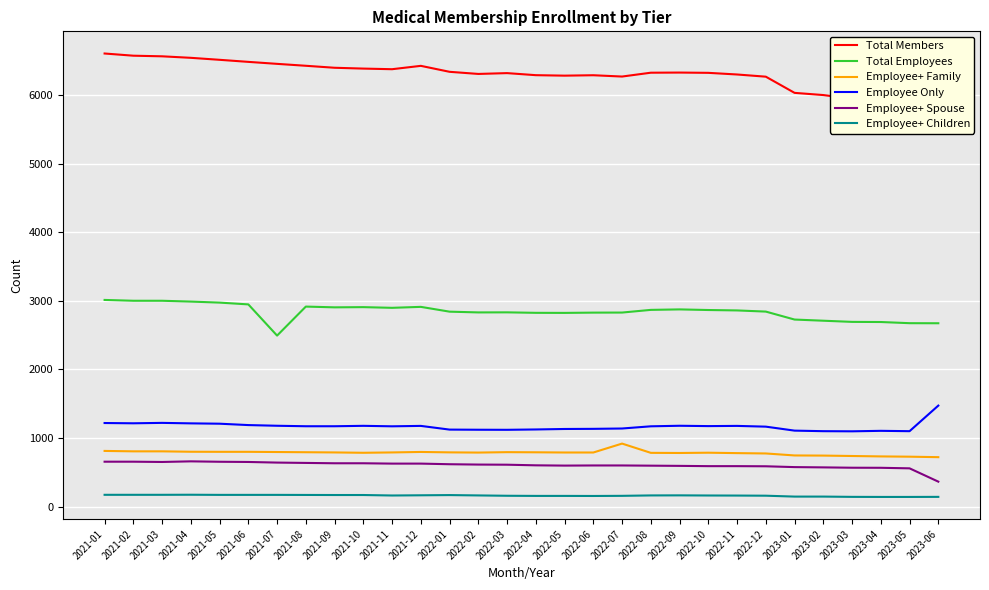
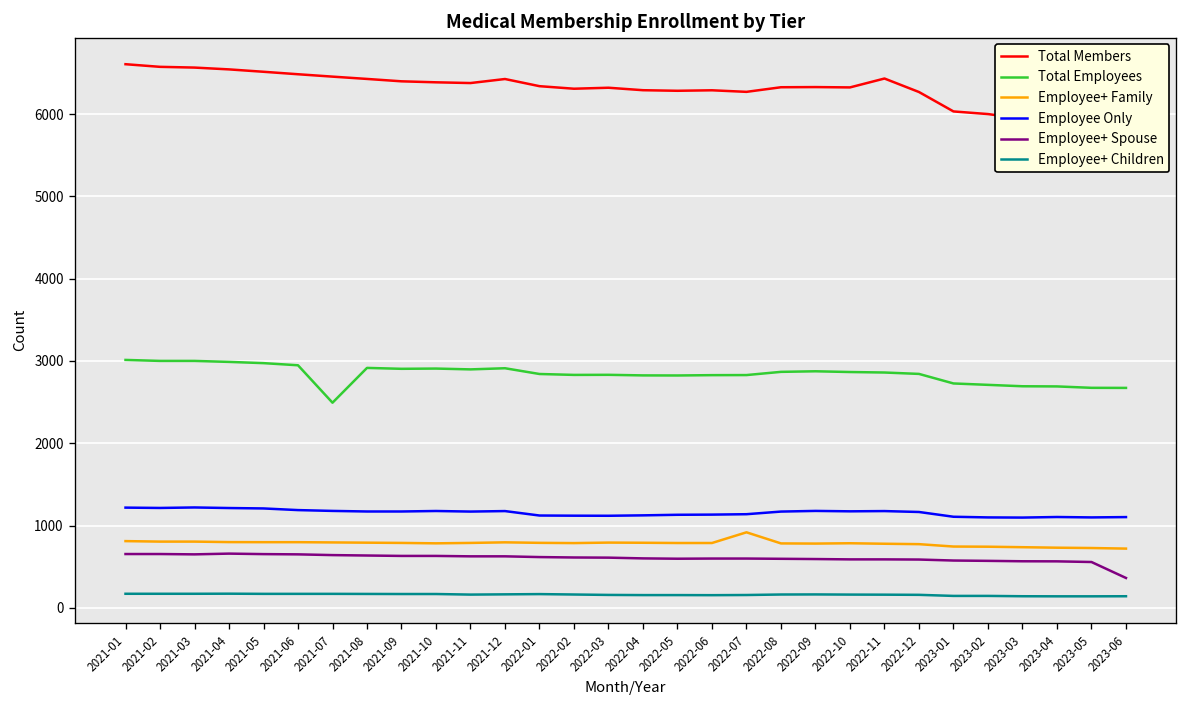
  {
    "Total Members": {
      "2021-01": 6600,
      "2021-02": 6600,
      "2021-03": 6600,
      "2021-04": 6500,
      "2021-05": 6500,
      "2021-06": 6500,
      "2021-07": 6500,
      "2021-08": 6400,
      "2021-09": 6400,
      "2021-10": 6400,
      "2021-11": 6400,
      "2021-12": 6400,
      "2022-01": 6300,
      "2022-02": 6300,
      "2022-03": 6300,
      "2022-04": 6300,
      "2022-05": 6300,
      "2022-06": 6300,
      "2022-07": 6300,
      "2022-08": 6300,
      "2022-09": 6300,
      "2022-10": 6300,
-     "2022-11": 6300,
+     "2022-11": 6400,
      "2022-12": 6300,
      "2023-01": 6000,
      "2023-02": 6000
    },
    "Total Employees": {
      "2021-01": 3000,
      "2021-02": 3000,
      "2021-03": 3000,
      "2021-04": 3000,
      "2021-05": 3000,
      "2021-06": 2900,
      "2021-07": 2500,
      "2021-08": 2900,
      "2021-09": 2900,
      "2021-10": 2900,
      "2021-11": 2900,
      "2021-12": 2900,
      "2022-01": 2800,
      "2022-02": 2800,
      "2022-03": 2800,
      "2022-04": 2800,
      "2022-05": 2800,
      "2022-06": 2800,
      "2022-07": 2800,
      "2022-08": 2900,
      "2022-09": 2900,
      "2022-10": 2900,
      "2022-11": 2900,
      "2022-12": 2800,
      "2023-01": 2700,
      "2023-02": 2700,
      "2023-03": 2700,
      "2023-04": 2700,
      "2023-05": 2700,
      "2023-06": 2700
    },
    "Employee+ Family": {
      "2021-01": 800,
      "2021-02": 800,
      "2021-03": 800,
      "2021-04": 800,
      "2021-05": 800,
      "2021-06": 800,
      "2021-07": 800,
      "2021-08": 800,
      "2021-09": 800,
      "2021-10": 800,
      "2021-11": 800,
      "2021-12": 800,
      "2022-01": 800,
      "2022-02": 800,
      "2022-03": 800,
      "2022-04": 800,
      "2022-05": 800,
      "2022-06": 800,
      "2022-07": 900,
      "2022-08": 800,
      "2022-09": 800,
      "2022-10": 800,
      "2022-11": 800,
      "2022-12": 800,
      "2023-01": 700,
      "2023-02": 700,
      "2023-03": 700,
      "2023-04": 700,
      "2023-05": 700,
      "2023-06": 700
    },
    "Employee Only": {
      "2021-01": 1200,
      "2021-02": 1200,
      "2021-03": 1200,
      "2021-04": 1200,
      "2021-05": 1200,
      "2021-06": 1200,
      "2021-07": 1200,
      "2021-08": 1200,
      "2021-09": 1200,
      "2021-10": 1200,
      "2021-11": 1200,
      "2021-12": 1200,
      "2022-01": 1100,
      "2022-02": 1100,
      "2022-03": 1100,
      "2022-04": 1100,
      "2022-05": 1100,
      "2022-06": 1100,
      "2022-07": 1100,
      "2022-08": 1200,
      "2022-09": 1200,
      "2022-10": 1200,
      "2022-11": 1200,
      "2022-12": 1200,
      "2023-01": 1100,
      "2023-02": 1100,
      "2023-03": 1100,
      "2023-04": 1100,
      "2023-05": 1100,
-     "2023-06": 1500
+     "2023-06": 1100
    },
    "Employee+ Spouse": {
      "2021-01": 700,
      "2021-02": 700,
      "2021-03": 700,
      "2021-04": 700,
      "2021-05": 700,
      "2021-06": 700,
      "2021-07": 600,
      "2021-08": 600,
      "2021-09": 600,
      "2021-10": 600,
      "2021-11": 600,
      "2021-12": 600,
      "2022-01": 600,
      "2022-02": 600,
      "2022-03": 600,
      "2022-04": 600,
      "2022-05": 600,
      "2022-06": 600,
      "2022-07": 600,
      "2022-08": 600,
      "2022-09": 600,
      "2022-10": 600,
      "2022-11": 600,
      "2022-12": 600,
      "2023-01": 600,
      "2023-02": 600,
      "2023-03": 600,
      "2023-04": 600,
      "2023-05": 600,
      "2023-06": 400
    },
    "Employee+ Children": {
      "2021-01": 200,
      "2021-02": 200,
      "2021-03": 200,
      "2021-04": 200,
      "2021-05": 200,
      "2021-06": 200,
      "2021-07": 200,
      "2021-08": 200,
      "2021-09": 200,
      "2021-10": 200,
      "2021-11": 200,
      "2021-12": 200,
      "2022-01": 200,
      "2022-02": 200,
      "2022-03": 200,
      "2022-04": 200,
      "2022-05": 200,
      "2022-06": 200,
      "2022-07": 200,
      "2022-08": 200,
      "2022-09": 200,
      "2022-10": 200,
      "2022-11": 200,
      "2022-12": 200,
      "2023-01": 100,
      "2023-02": 100,
      "2023-03": 100,
      "2023-04": 100,
      "2023-05": 100,
      "2023-06": 100
    }
  }
